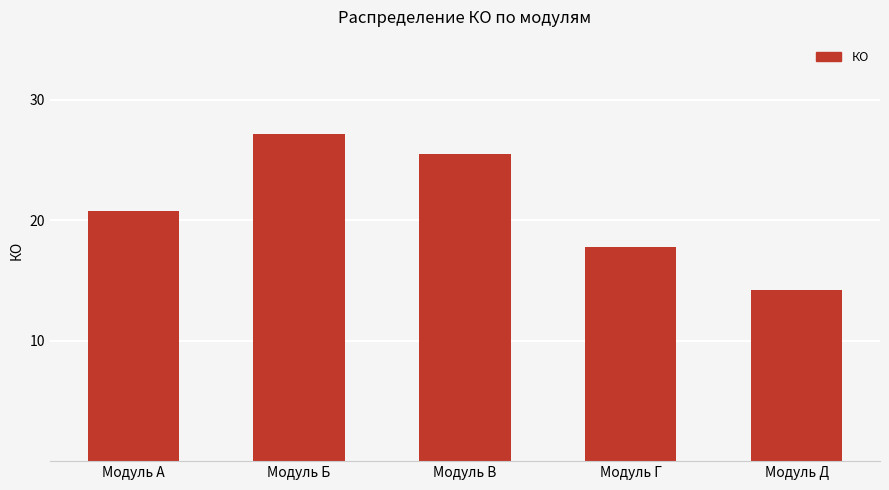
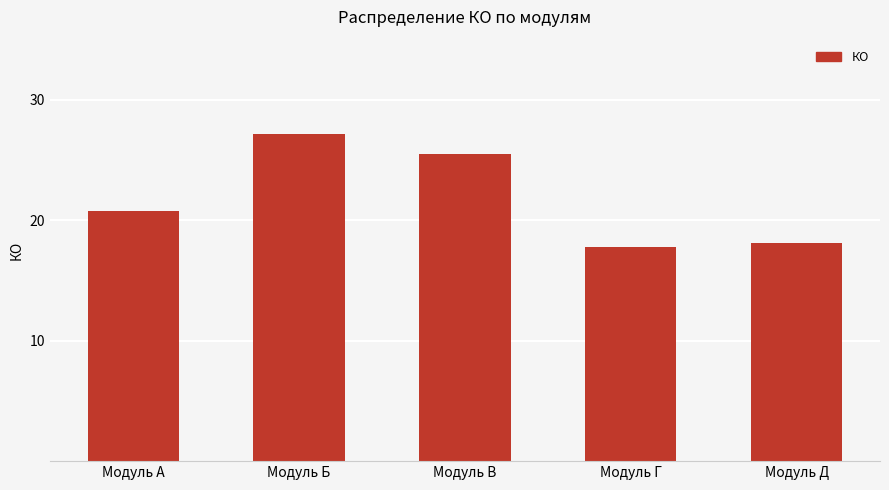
  {
    "Модуль А": 20.8,
    "Модуль Б": 27.2,
    "Модуль В": 25.5,
    "Модуль Г": 17.8,
-   "Модуль Д": 14.2
+   "Модуль Д": 18.1
  }
